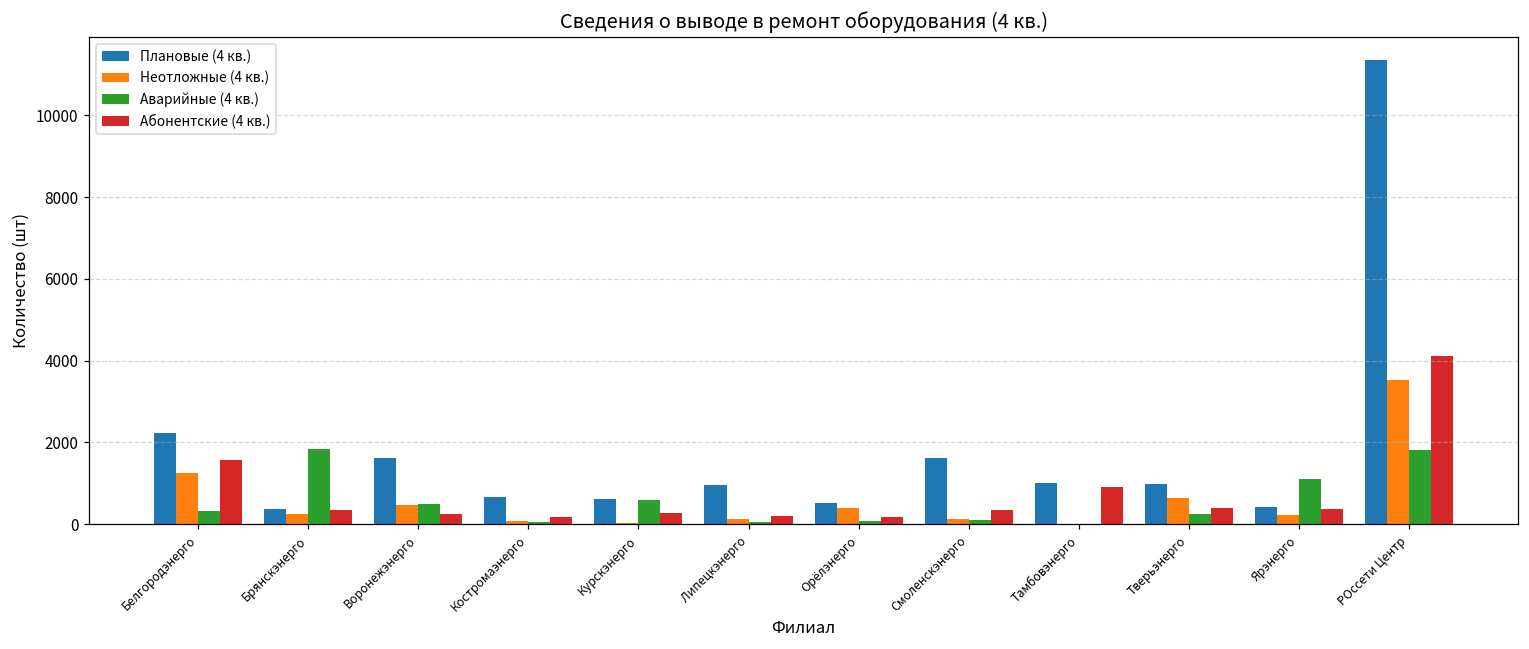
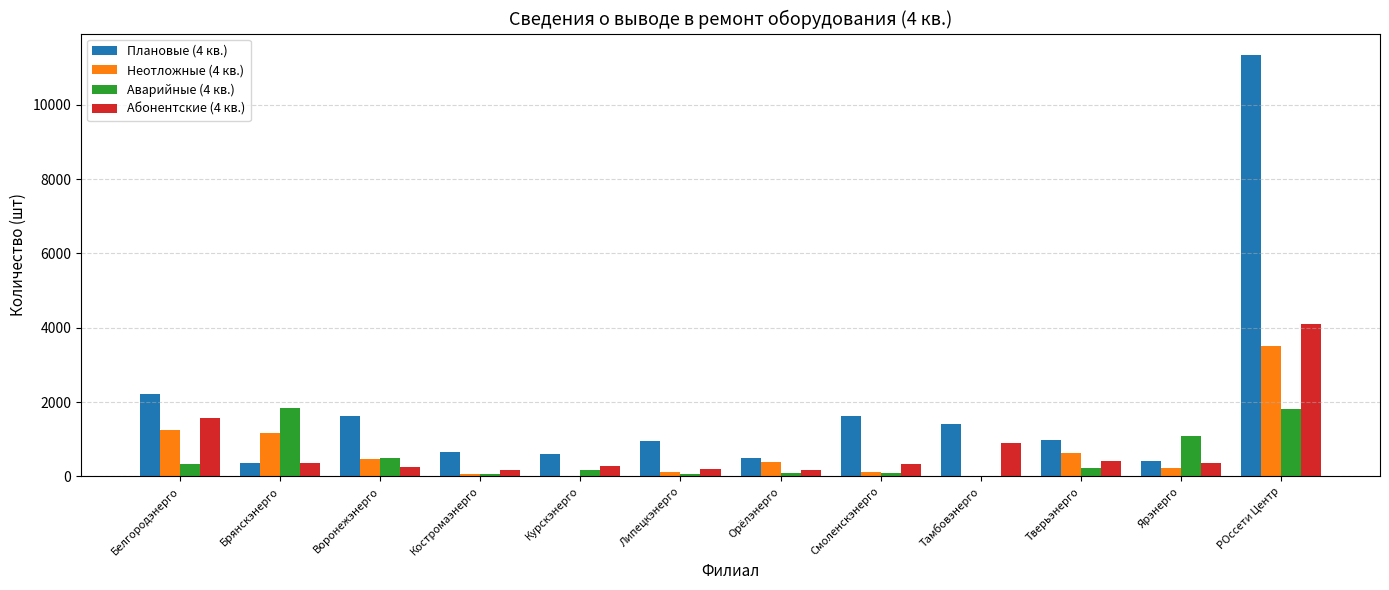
  {
    "Плановые (4 кв.)": {
      "Белгородэнерго": 2200,
      "Брянскэнерго": 400,
      "Воронежэнерго": 1600,
      "Костромаэнерго": 700,
      "Курскэнерго": 600,
      "Липецкэнерго": 1000,
      "Орёлэнерго": 500,
      "Смоленскэнерго": 1600,
-     "Тамбовэнерго": 1000,
+     "Тамбовэнерго": 1400,
      "Тверьэнерго": 1000,
      "Ярэнерго": 400,
      "РОссети Центр": 11400
    },
    "Неотложные (4 кв.)": {
      "Белгородэнерго": 1300,
-     "Брянскэнерго": 200,
+     "Брянскэнерго": 1200,
      "Воронежэнерго": 500,
      "Костромаэнерго": 100,
      "Липецкэнерго": 100,
      "Орёлэнерго": 400,
      "Смоленскэнерго": 100,
      "Тверьэнерго": 600,
      "Ярэнерго": 200,
      "РОссети Центр": 3500
    },
    "Аварийные (4 кв.)": {
      "Белгородэнерго": 300,
      "Брянскэнерго": 1800,
      "Воронежэнерго": 500,
-     "Курскэнерго": 600,
+     "Курскэнерго": 200,
      "Орёлэнерго": 100,
      "Смоленскэнерго": 100,
      "Тверьэнерго": 200,
      "Ярэнерго": 1100,
      "РОссети Центр": 1800
    },
    "Абонентские (4 кв.)": {
      "Белгородэнерго": 1600,
      "Брянскэнерго": 400,
      "Воронежэнерго": 300,
      "Костромаэнерго": 200,
      "Курскэнерго": 300,
      "Липецкэнерго": 200,
      "Орёлэнерго": 200,
      "Смоленскэнерго": 300,
      "Тамбовэнерго": 900,
      "Тверьэнерго": 400,
      "Ярэнерго": 400,
      "РОссети Центр": 4100
    }
  }
